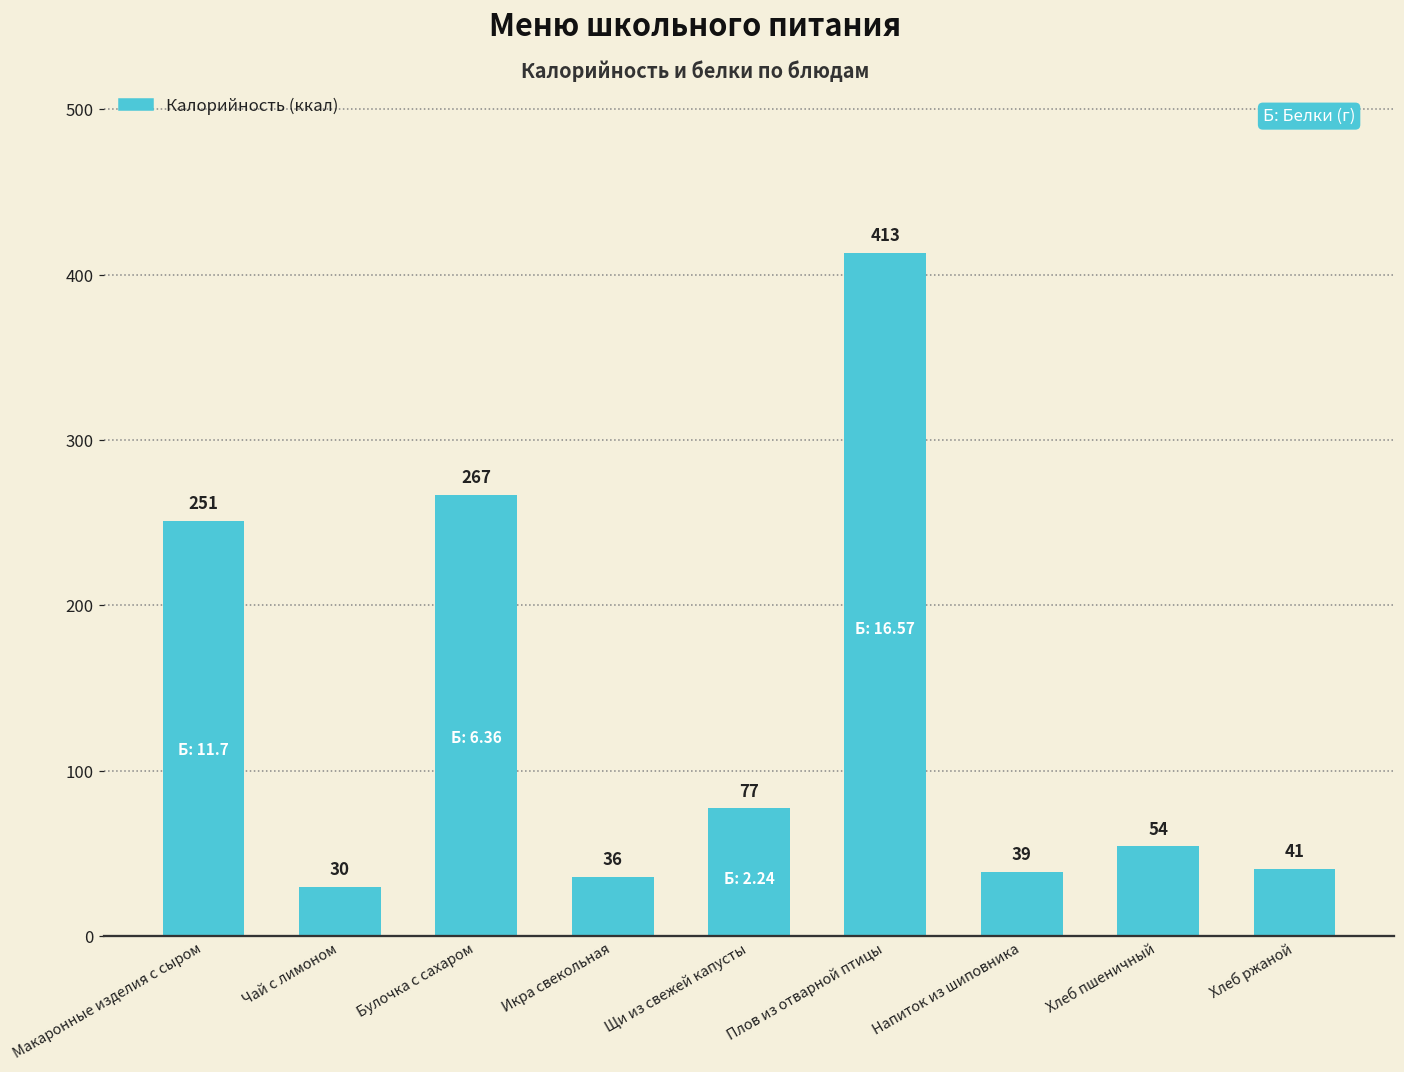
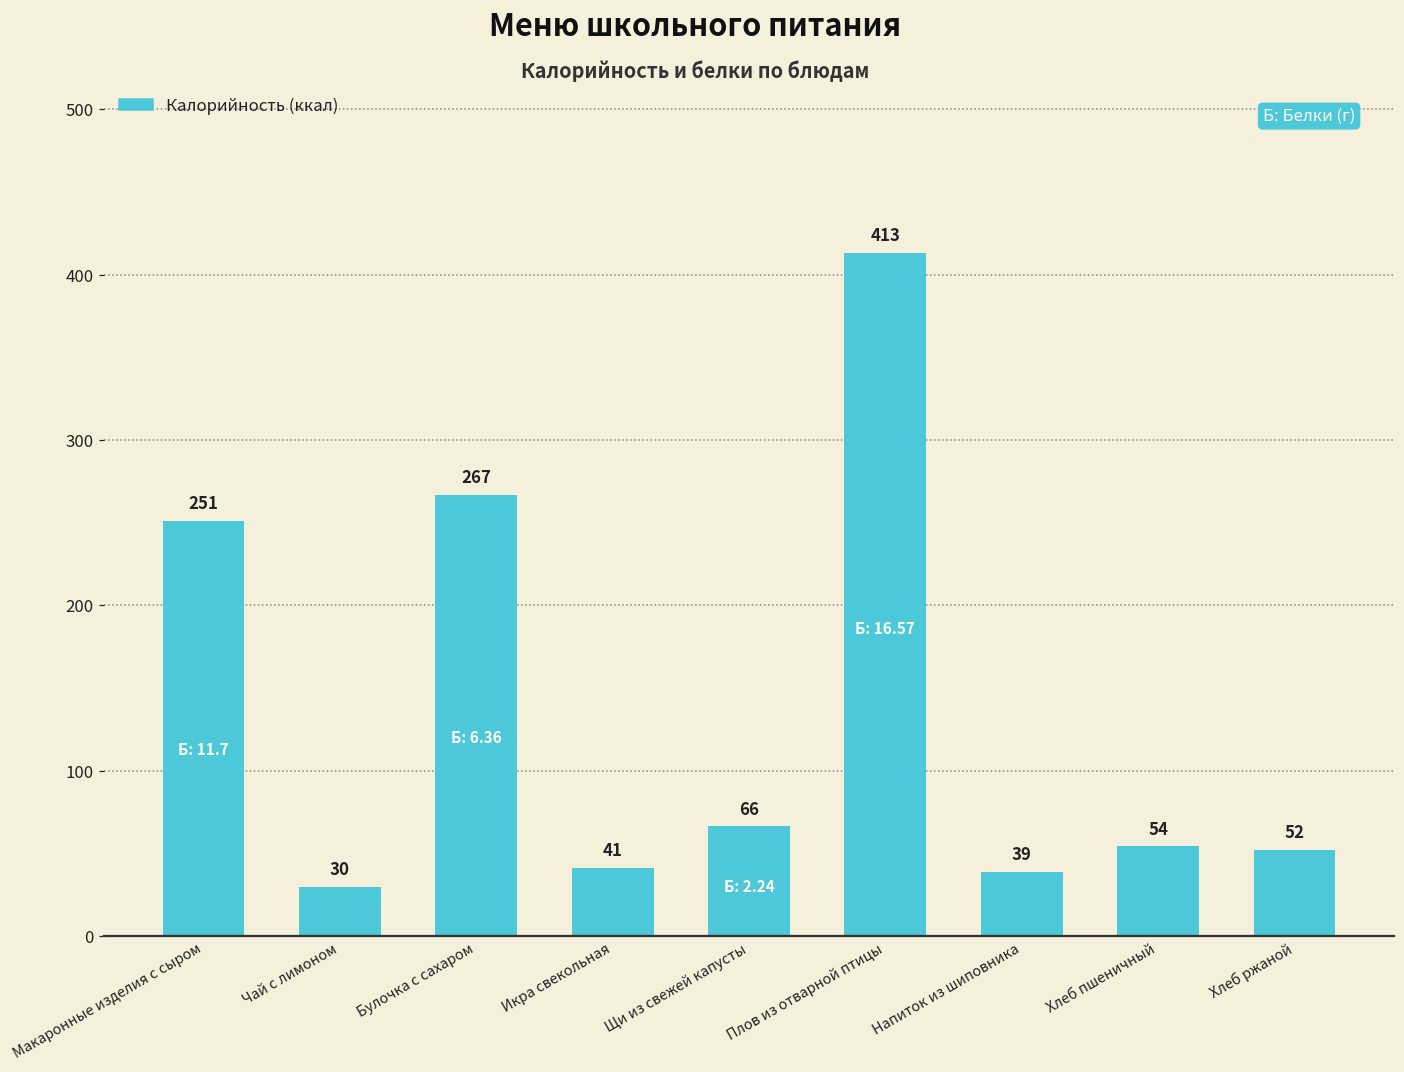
  {
    "Макаронные изделия с сыром": 251,
    "Чай с лимоном": 30,
    "Булочка с сахаром": 267,
-   "Икра свекольная": 36,
-   "Щи из свежей капусты": 77,
+   "Икра свекольная": 41,
+   "Щи из свежей капусты": 66,
    "Плов из отварной птицы": 413,
    "Напиток из шиповника": 39,
    "Хлеб пшеничный": 54,
-   "Хлеб ржаной": 41
+   "Хлеб ржаной": 52
  }
